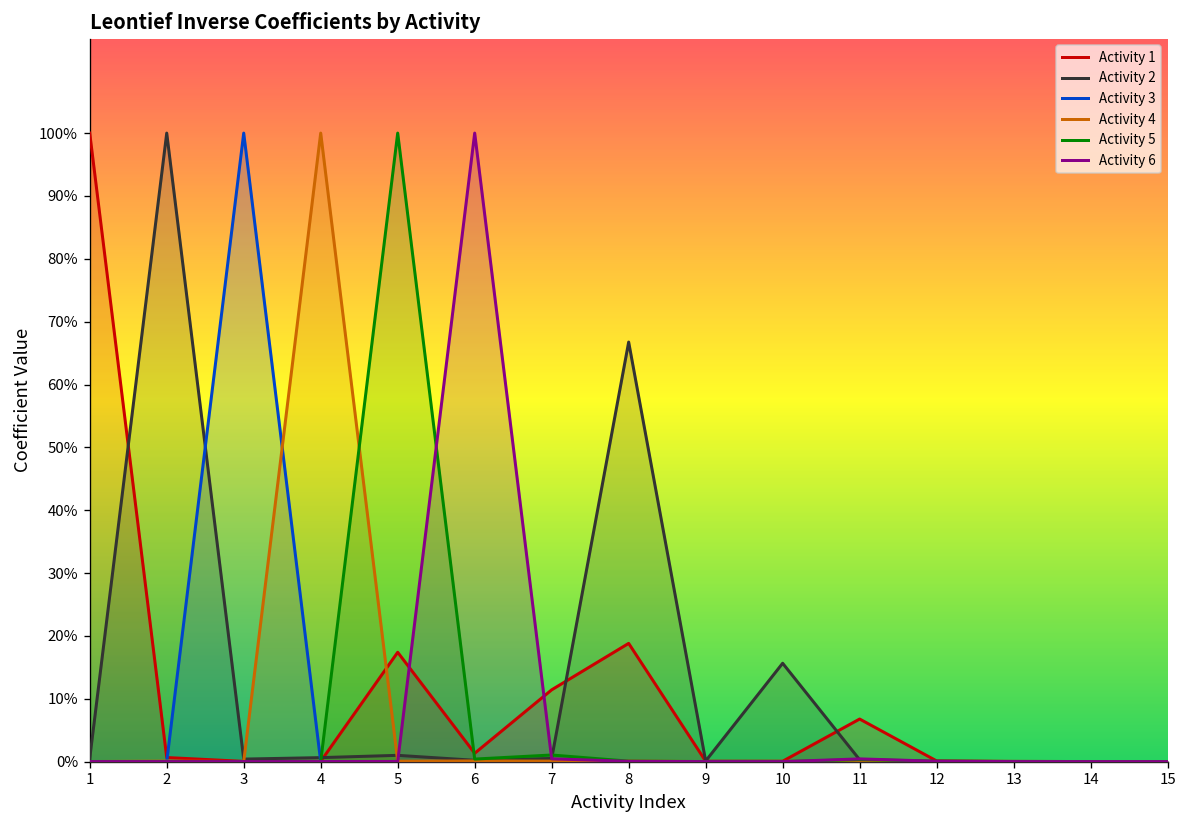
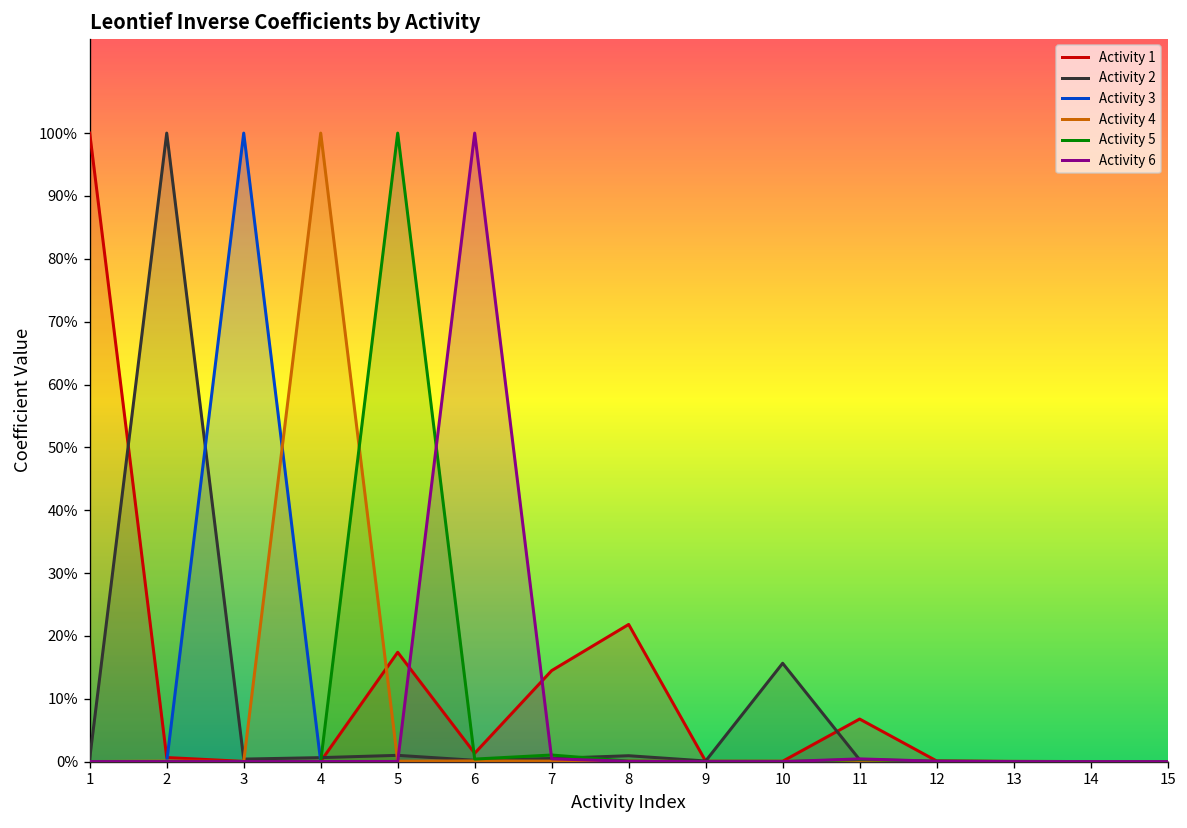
  {
    "Activity 1": {
      "1": "100%",
      "2": "1%",
      "5": "17%",
      "6": "1%",
-     "7": "11%",
-     "8": "19%",
+     "7": "14%",
+     "8": "22%",
      "11": "7%"
    },
    "Activity 2": {
      "1": "1%",
      "2": "100%",
      "4": "1%",
      "5": "1%",
-     "8": "67%",
+     "8": "1%",
      "10": "16%"
    },
    "Activity 3": {
      "3": "100%"
    },
    "Activity 4": {
      "4": "100%"
    },
    "Activity 5": {
      "5": "100%",
      "7": "1%"
    },
    "Activity 6": {
      "6": "100%"
    }
  }
